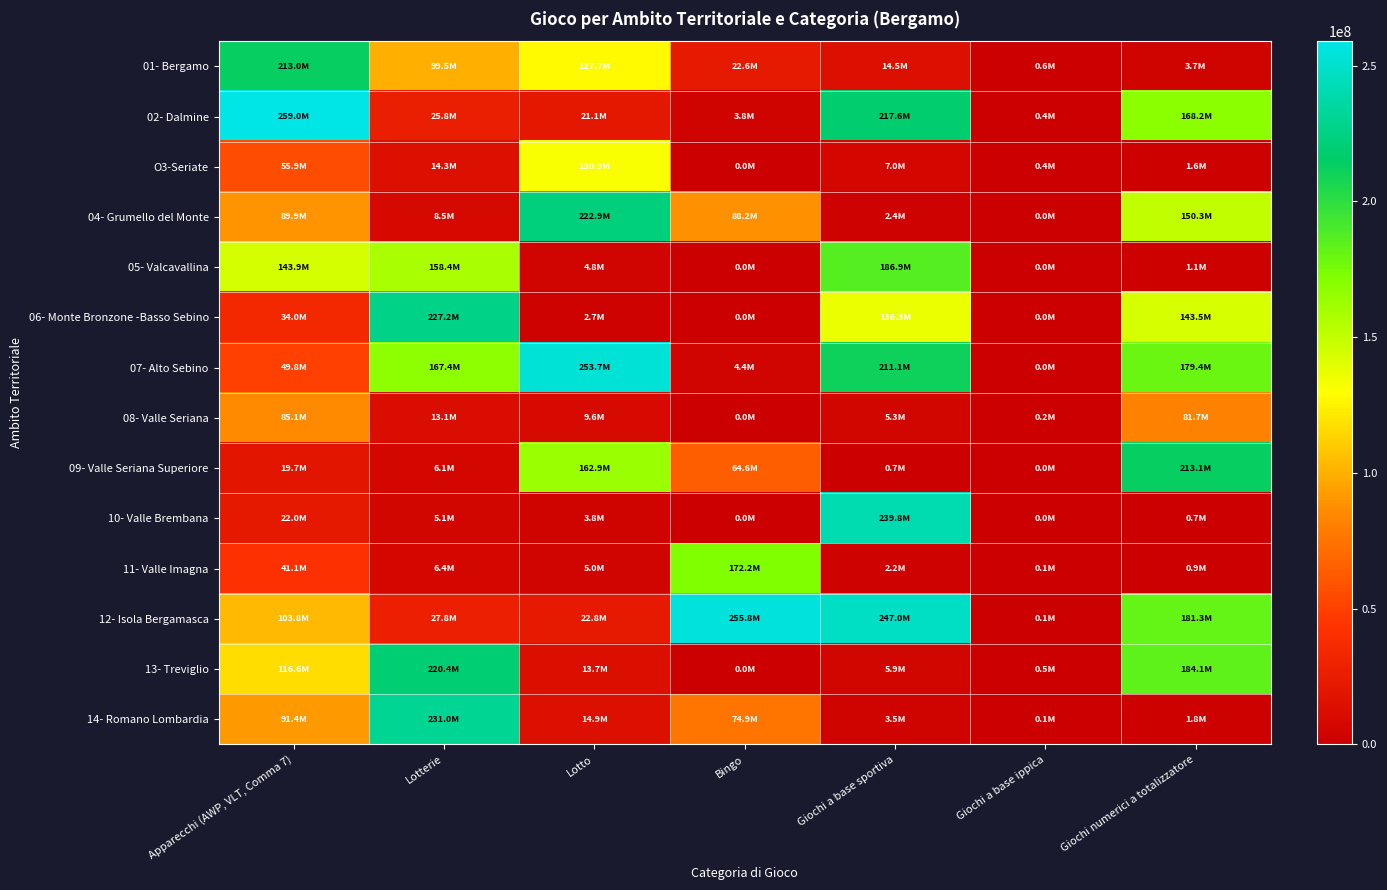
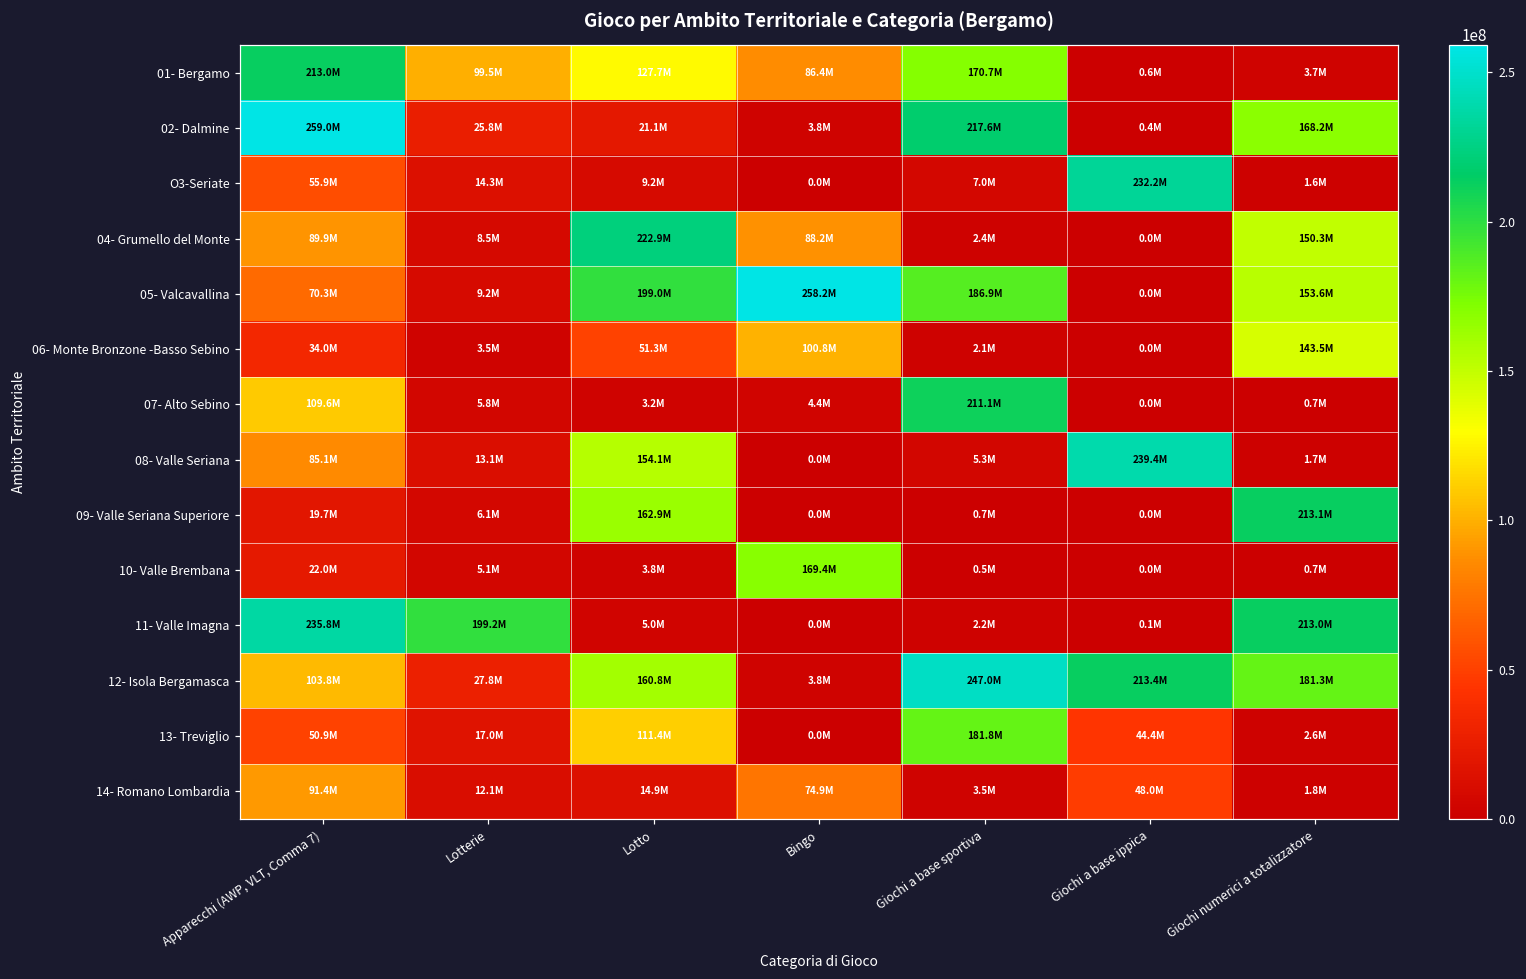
  {
    "01- Bergamo": {
      "Apparecchi (AWP, VLT, Comma 7)": "213.0M",
      "Lotterie": "99.5M",
      "Lotto": "127.7M",
-     "Bingo": "22.6M",
-     "Giochi a base sportiva": "14.5M",
+     "Bingo": "86.4M",
+     "Giochi a base sportiva": "170.7M",
      "Giochi a base ippica": "0.6M",
      "Giochi numerici a totalizzatore": "3.7M"
    },
    "02- Dalmine": {
      "Apparecchi (AWP, VLT, Comma 7)": "259.0M",
      "Lotterie": "25.8M",
      "Lotto": "21.1M",
      "Bingo": "3.8M",
      "Giochi a base sportiva": "217.6M",
      "Giochi a base ippica": "0.4M",
      "Giochi numerici a totalizzatore": "168.2M"
    },
    "O3-Seriate": {
      "Apparecchi (AWP, VLT, Comma 7)": "55.9M",
      "Lotterie": "14.3M",
-     "Lotto": "130.9M",
+     "Lotto": "9.2M",
      "Bingo": "0.0M",
      "Giochi a base sportiva": "7.0M",
-     "Giochi a base ippica": "0.4M",
+     "Giochi a base ippica": "232.2M",
      "Giochi numerici a totalizzatore": "1.6M"
    },
    "04- Grumello del Monte": {
      "Apparecchi (AWP, VLT, Comma 7)": "89.9M",
      "Lotterie": "8.5M",
      "Lotto": "222.9M",
      "Bingo": "88.2M",
      "Giochi a base sportiva": "2.4M",
      "Giochi a base ippica": "0.0M",
      "Giochi numerici a totalizzatore": "150.3M"
    },
    "05- Valcavallina": {
-     "Apparecchi (AWP, VLT, Comma 7)": "143.9M",
-     "Lotterie": "158.4M",
-     "Lotto": "4.8M",
-     "Bingo": "0.0M",
+     "Apparecchi (AWP, VLT, Comma 7)": "70.3M",
+     "Lotterie": "9.2M",
+     "Lotto": "199.0M",
+     "Bingo": "258.2M",
      "Giochi a base sportiva": "186.9M",
      "Giochi a base ippica": "0.0M",
-     "Giochi numerici a totalizzatore": "1.1M"
+     "Giochi numerici a totalizzatore": "153.6M"
    },
    "06- Monte Bronzone -Basso Sebino": {
      "Apparecchi (AWP, VLT, Comma 7)": "34.0M",
-     "Lotterie": "227.2M",
-     "Lotto": "2.7M",
-     "Bingo": "0.0M",
-     "Giochi a base sportiva": "136.3M",
+     "Lotterie": "3.5M",
+     "Lotto": "51.3M",
+     "Bingo": "100.8M",
+     "Giochi a base sportiva": "2.1M",
      "Giochi a base ippica": "0.0M",
      "Giochi numerici a totalizzatore": "143.5M"
    },
    "07- Alto Sebino": {
-     "Apparecchi (AWP, VLT, Comma 7)": "49.8M",
-     "Lotterie": "167.4M",
-     "Lotto": "253.7M",
+     "Apparecchi (AWP, VLT, Comma 7)": "109.6M",
+     "Lotterie": "5.8M",
+     "Lotto": "3.2M",
      "Bingo": "4.4M",
      "Giochi a base sportiva": "211.1M",
      "Giochi a base ippica": "0.0M",
-     "Giochi numerici a totalizzatore": "179.4M"
+     "Giochi numerici a totalizzatore": "0.7M"
    },
    "08- Valle Seriana": {
      "Apparecchi (AWP, VLT, Comma 7)": "85.1M",
      "Lotterie": "13.1M",
-     "Lotto": "9.6M",
+     "Lotto": "154.1M",
      "Bingo": "0.0M",
      "Giochi a base sportiva": "5.3M",
-     "Giochi a base ippica": "0.2M",
-     "Giochi numerici a totalizzatore": "81.7M"
+     "Giochi a base ippica": "239.4M",
+     "Giochi numerici a totalizzatore": "1.7M"
    },
    "09- Valle Seriana Superiore": {
      "Apparecchi (AWP, VLT, Comma 7)": "19.7M",
      "Lotterie": "6.1M",
      "Lotto": "162.9M",
-     "Bingo": "64.6M",
+     "Bingo": "0.0M",
      "Giochi a base sportiva": "0.7M",
      "Giochi a base ippica": "0.0M",
      "Giochi numerici a totalizzatore": "213.1M"
    },
    "10- Valle Brembana": {
      "Apparecchi (AWP, VLT, Comma 7)": "22.0M",
      "Lotterie": "5.1M",
      "Lotto": "3.8M",
-     "Bingo": "0.0M",
-     "Giochi a base sportiva": "239.8M",
+     "Bingo": "169.4M",
+     "Giochi a base sportiva": "0.5M",
      "Giochi a base ippica": "0.0M",
      "Giochi numerici a totalizzatore": "0.7M"
    },
    "11- Valle Imagna": {
-     "Apparecchi (AWP, VLT, Comma 7)": "41.1M",
-     "Lotterie": "6.4M",
+     "Apparecchi (AWP, VLT, Comma 7)": "235.8M",
+     "Lotterie": "199.2M",
      "Lotto": "5.0M",
-     "Bingo": "172.2M",
+     "Bingo": "0.0M",
      "Giochi a base sportiva": "2.2M",
      "Giochi a base ippica": "0.1M",
-     "Giochi numerici a totalizzatore": "0.9M"
+     "Giochi numerici a totalizzatore": "213.0M"
    },
    "12- Isola Bergamasca": {
      "Apparecchi (AWP, VLT, Comma 7)": "103.8M",
      "Lotterie": "27.8M",
-     "Lotto": "22.8M",
-     "Bingo": "255.8M",
+     "Lotto": "160.8M",
+     "Bingo": "3.8M",
      "Giochi a base sportiva": "247.0M",
-     "Giochi a base ippica": "0.1M",
+     "Giochi a base ippica": "213.4M",
      "Giochi numerici a totalizzatore": "181.3M"
    },
    "13- Treviglio": {
-     "Apparecchi (AWP, VLT, Comma 7)": "116.6M",
-     "Lotterie": "220.4M",
-     "Lotto": "13.7M",
+     "Apparecchi (AWP, VLT, Comma 7)": "50.9M",
+     "Lotterie": "17.0M",
+     "Lotto": "111.4M",
      "Bingo": "0.0M",
-     "Giochi a base sportiva": "5.9M",
-     "Giochi a base ippica": "0.5M",
-     "Giochi numerici a totalizzatore": "184.1M"
+     "Giochi a base sportiva": "181.8M",
+     "Giochi a base ippica": "44.4M",
+     "Giochi numerici a totalizzatore": "2.6M"
    },
    "14- Romano Lombardia": {
      "Apparecchi (AWP, VLT, Comma 7)": "91.4M",
-     "Lotterie": "231.0M",
+     "Lotterie": "12.1M",
      "Lotto": "14.9M",
      "Bingo": "74.9M",
      "Giochi a base sportiva": "3.5M",
-     "Giochi a base ippica": "0.1M",
+     "Giochi a base ippica": "48.0M",
      "Giochi numerici a totalizzatore": "1.8M"
    }
  }
